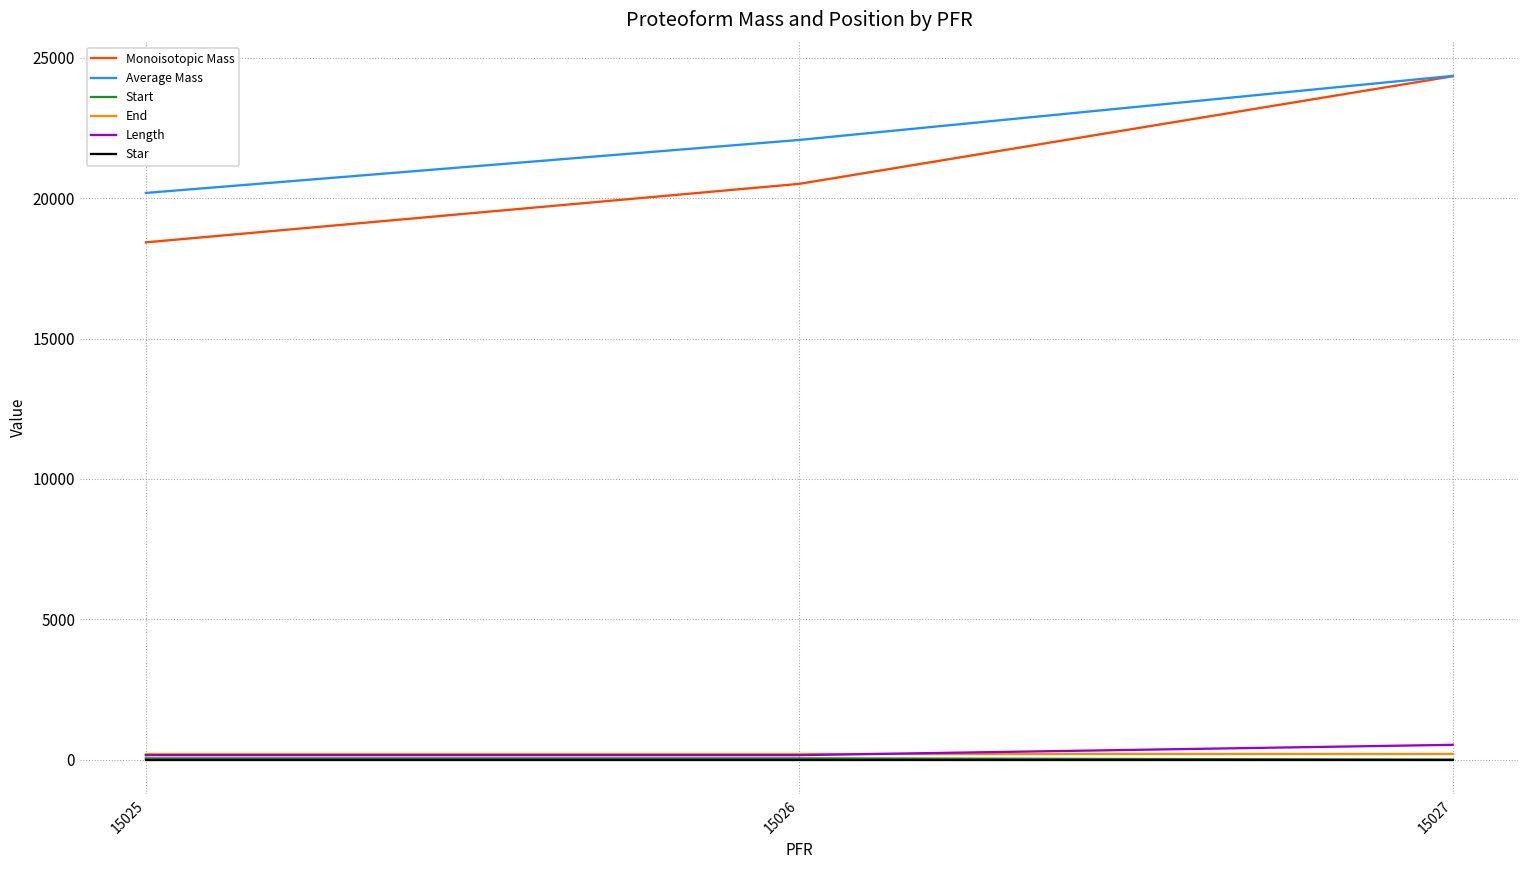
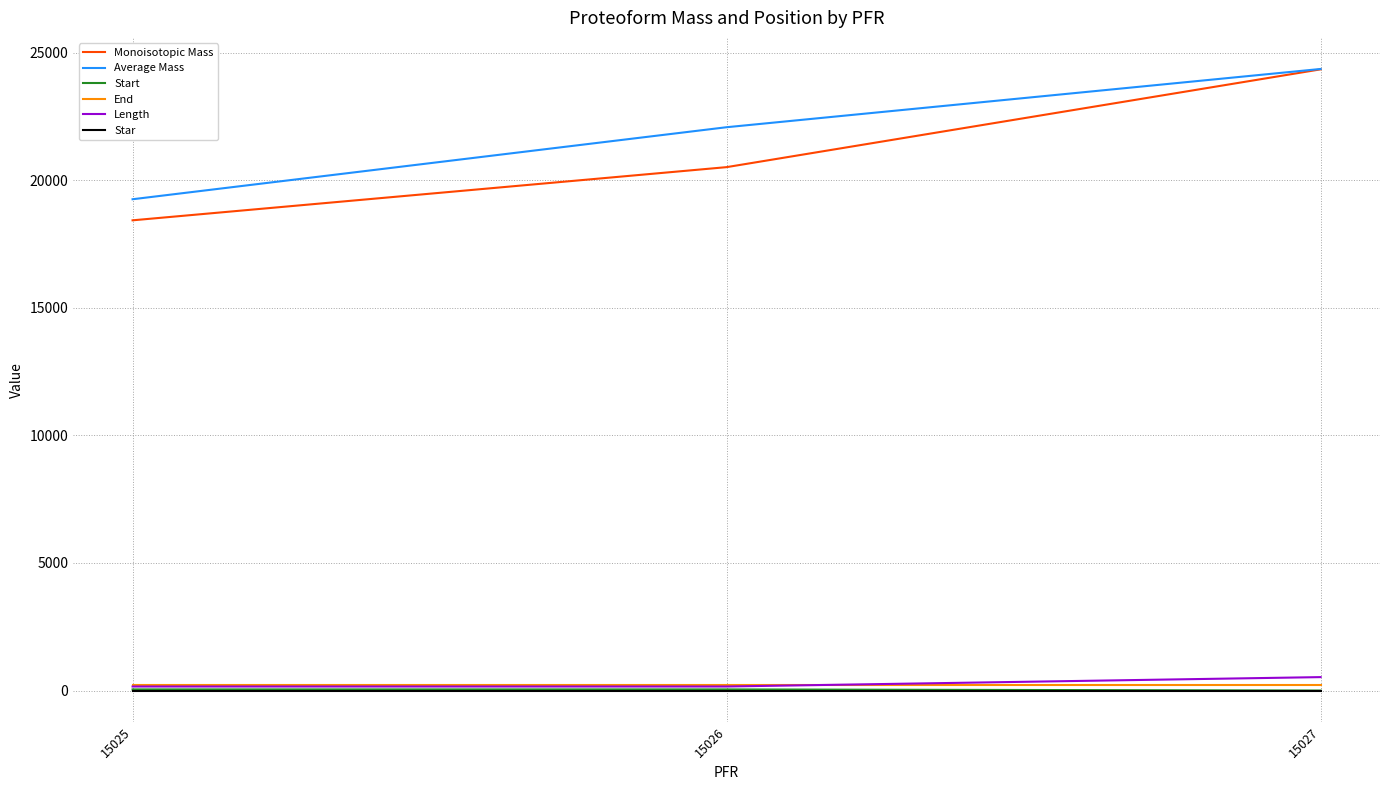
  {
    "Monoisotopic Mass": {
      "15025": 18400,
      "15026": 20500
    },
    "Average Mass": {
-     "15025": 20200,
+     "15025": 19300,
      "15026": 22100
    },
    "End": {
      "15027": 200
    },
    "Length": {
      "15027": 500
    }
  }
